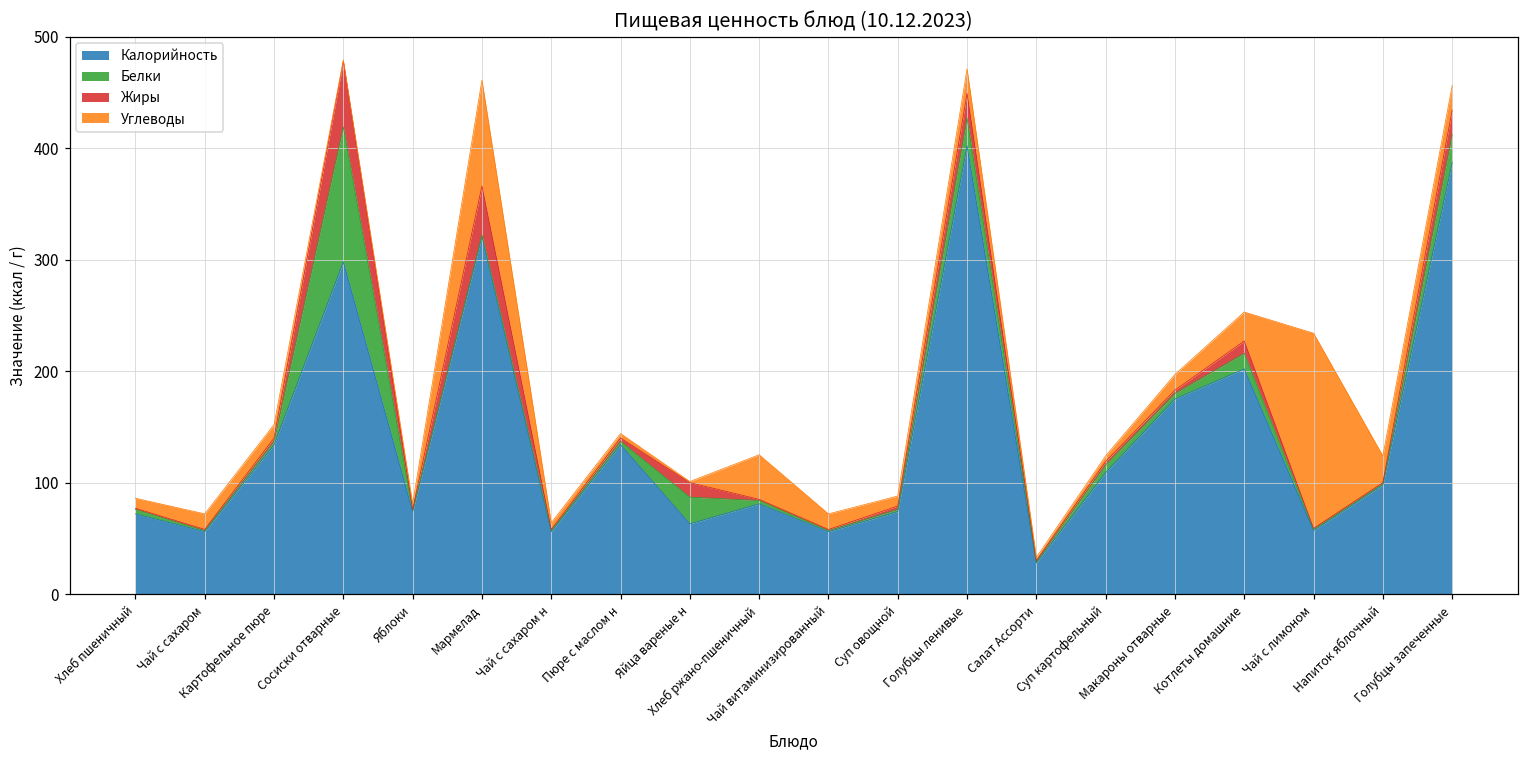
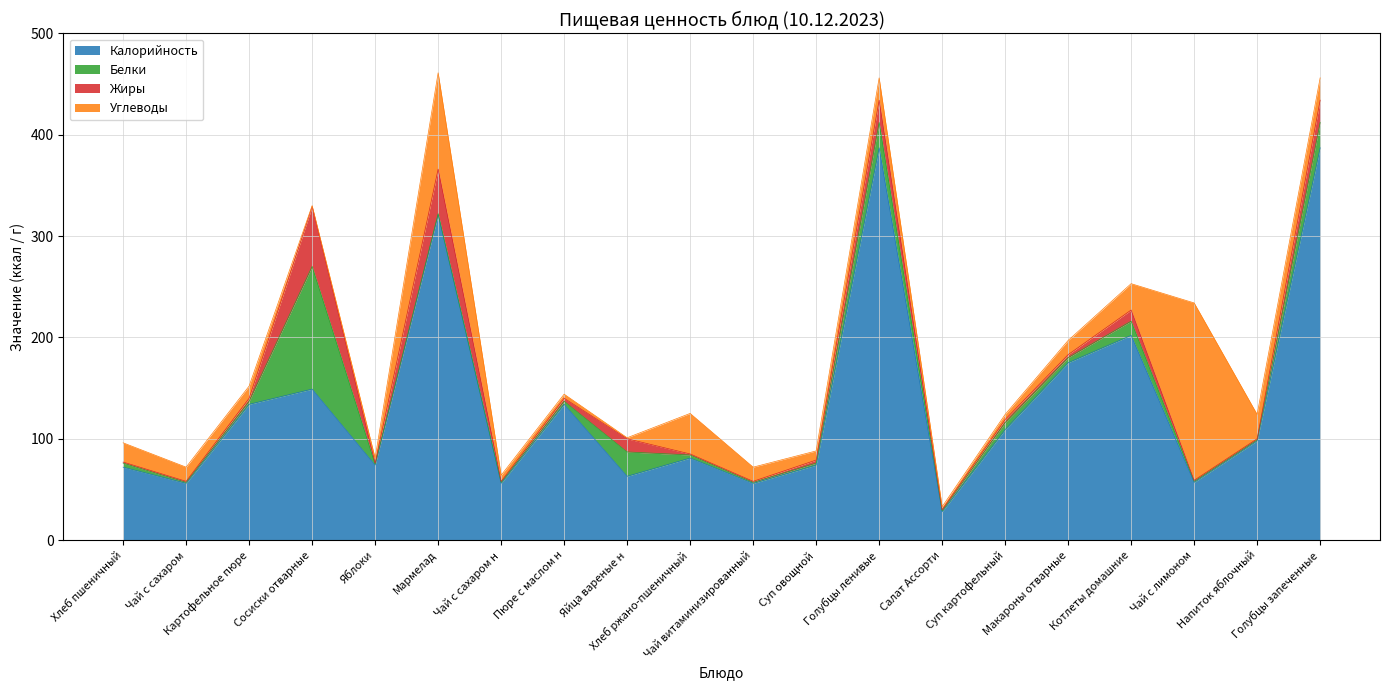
  {
    "Калорийность": {
      "Хлеб пшеничный": 72,
      "Картофельное пюре": 134,
-     "Сосиски отварные": 298,
+     "Сосиски отварные": 149,
      "Пюре с маслом н": 134,
      "Яйца вареные н": 63,
      "Хлеб ржано-пшеничный": 81,
-     "Голубцы ленивые": 402,
+     "Голубцы ленивые": 387,
      "Суп картофельный": 109,
      "Макароны отварные": 175,
      "Котлеты домашние": 202,
      "Голубцы запеченные": 387
    },
    "Белки": {
      "Картофельное пюре": 3,
      "Сосиски отварные": 121,
      "Пюре с маслом н": 3,
      "Яйца вареные н": 24,
      "Голубцы ленивые": 25,
      "Суп картофельный": 7,
      "Макароны отварные": 5,
      "Котлеты домашние": 14,
      "Голубцы запеченные": 25
    },
    "Жиры": {
      "Картофельное пюре": 3,
      "Мармелад": 44,
      "Пюре с маслом н": 3,
      "Суп овощной": 3,
      "Голубцы ленивые": 22,
      "Суп картофельный": 3,
      "Макароны отварные": 3,
      "Котлеты домашние": 11,
      "Голубцы запеченные": 22
    },
    "Углеводы": {
-     "Хлеб пшеничный": 9,
+     "Хлеб пшеничный": 19,
      "Чай с сахаром": 14,
      "Картофельное пюре": 12,
      "Яблоки": 5,
      "Мармелад": 95,
      "Чай с сахаром н": 6,
      "Пюре с маслом н": 4,
      "Хлеб ржано-пшеничный": 40,
      "Чай витаминизированный": 14,
      "Суп овощной": 9,
      "Голубцы ленивые": 22,
      "Салат Ассорти": 3,
      "Суп картофельный": 5,
      "Макароны отварные": 14,
      "Котлеты домашние": 26,
      "Чай с лимоном": 175,
      "Напиток яблочный": 24,
      "Голубцы запеченные": 22
    }
  }
